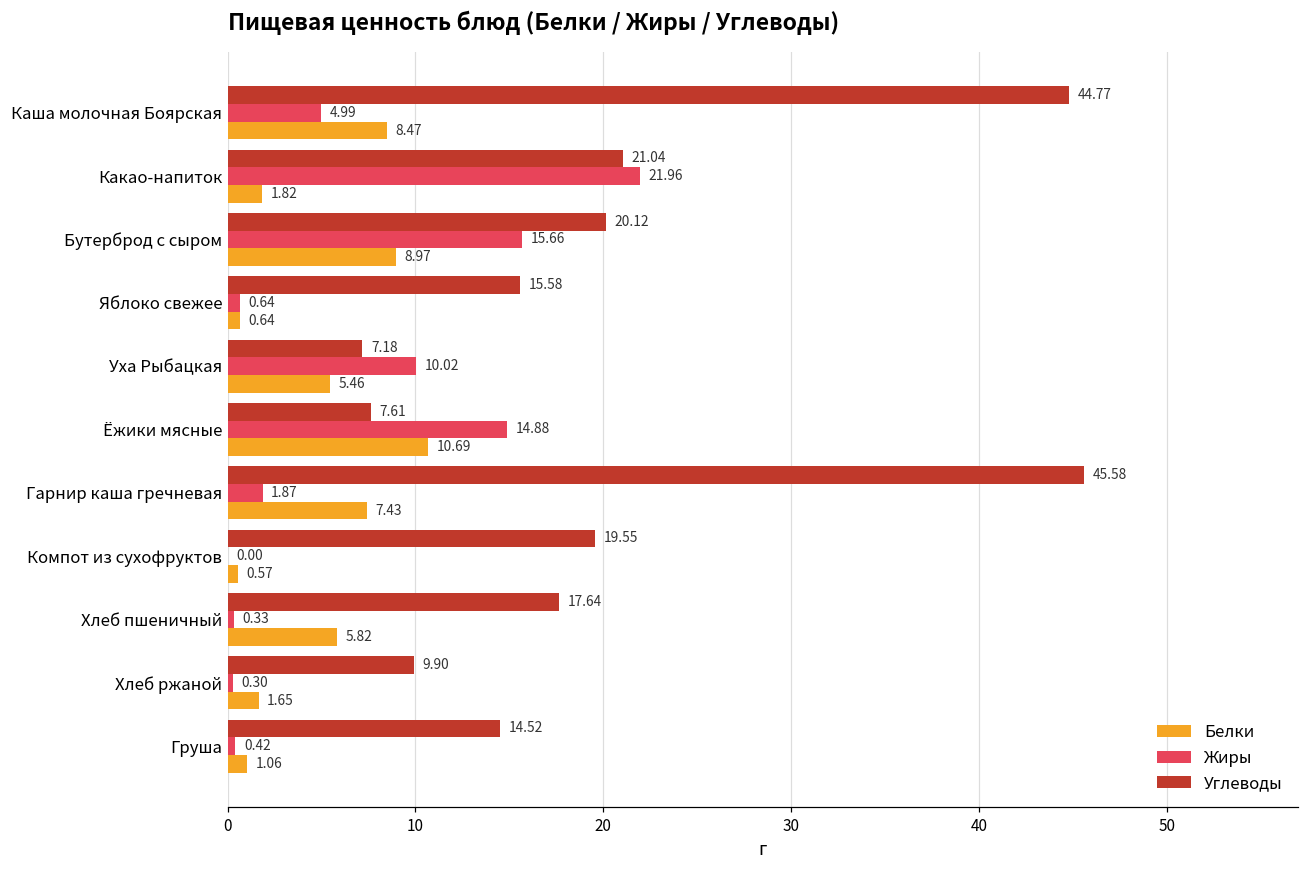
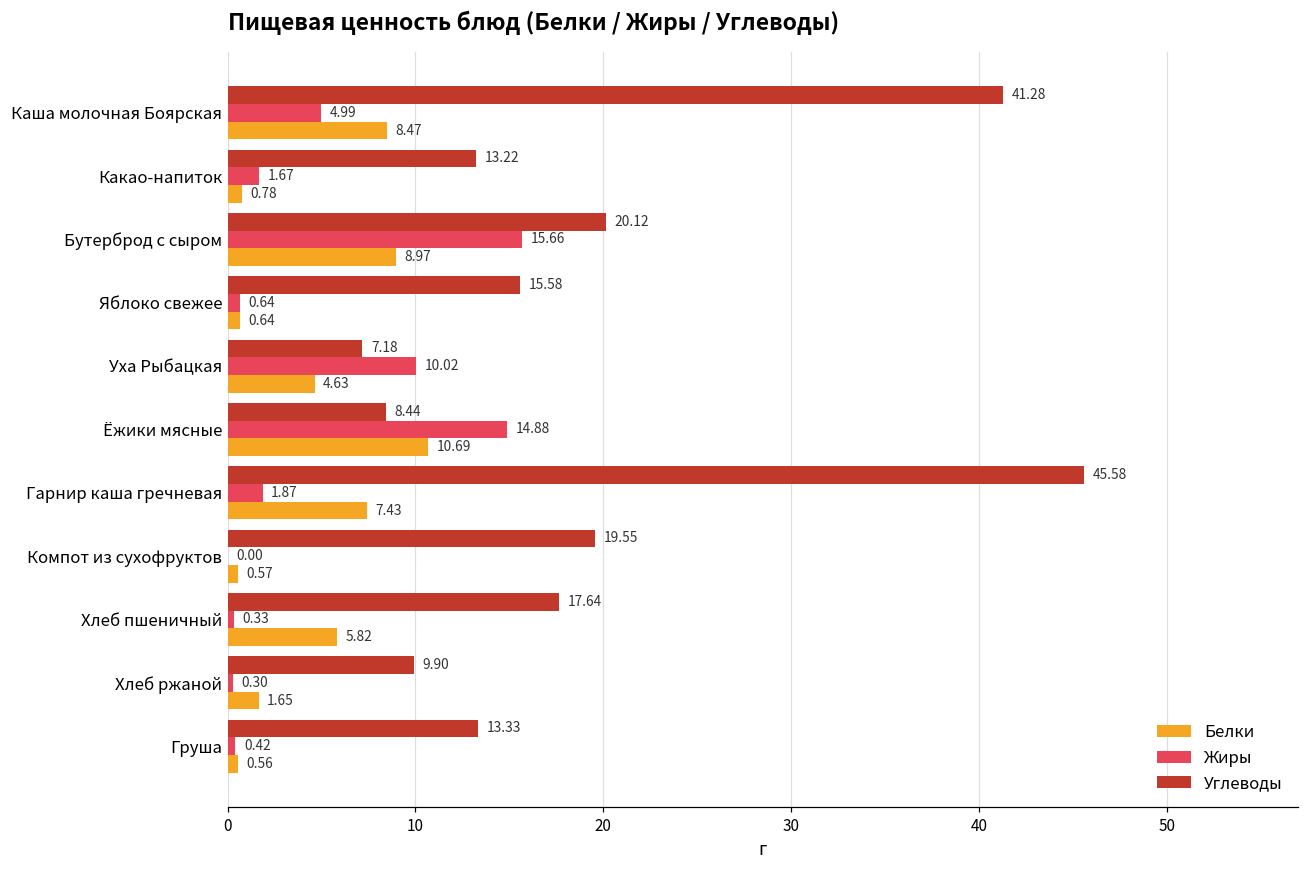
  {
    "Белки": {
      "Каша молочная Боярская": 8.47,
-     "Какао-напиток": 1.82,
+     "Какао-напиток": 0.78,
      "Бутерброд с сыром": 8.97,
      "Яблоко свежее": 0.64,
-     "Уха Рыбацкая": 5.46,
+     "Уха Рыбацкая": 4.63,
      "Ёжики мясные": 10.69,
      "Гарнир каша гречневая": 7.43,
      "Компот из сухофруктов": 0.57,
      "Хлеб пшеничный": 5.82,
      "Хлеб ржаной": 1.65,
-     "Груша": 1.06
+     "Груша": 0.56
    },
    "Жиры": {
      "Каша молочная Боярская": 4.99,
-     "Какао-напиток": 21.96,
+     "Какао-напиток": 1.67,
      "Бутерброд с сыром": 15.66,
      "Яблоко свежее": 0.64,
      "Уха Рыбацкая": 10.02,
      "Ёжики мясные": 14.88,
      "Гарнир каша гречневая": 1.87,
      "Компот из сухофруктов": 0.00,
      "Хлеб пшеничный": 0.33,
      "Хлеб ржаной": 0.30,
      "Груша": 0.42
    },
    "Углеводы": {
-     "Каша молочная Боярская": 44.77,
-     "Какао-напиток": 21.04,
+     "Каша молочная Боярская": 41.28,
+     "Какао-напиток": 13.22,
      "Бутерброд с сыром": 20.12,
      "Яблоко свежее": 15.58,
      "Уха Рыбацкая": 7.18,
-     "Ёжики мясные": 7.61,
+     "Ёжики мясные": 8.44,
      "Гарнир каша гречневая": 45.58,
      "Компот из сухофруктов": 19.55,
      "Хлеб пшеничный": 17.64,
      "Хлеб ржаной": 9.90,
-     "Груша": 14.52
+     "Груша": 13.33
    }
  }
